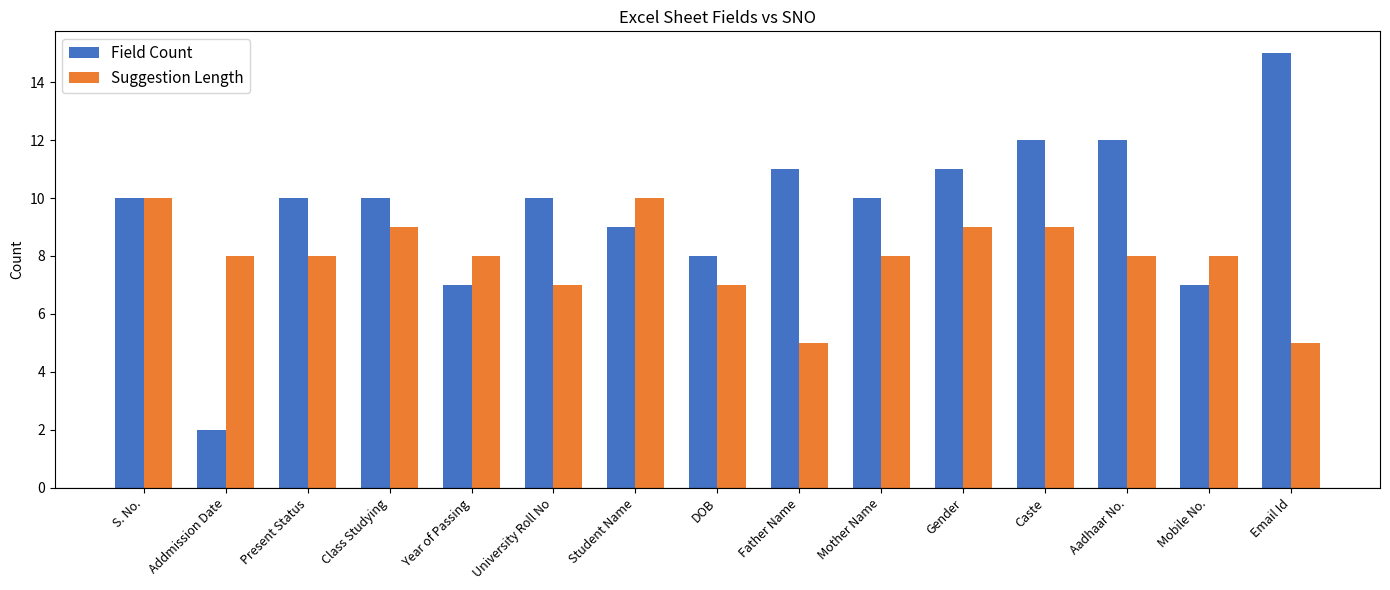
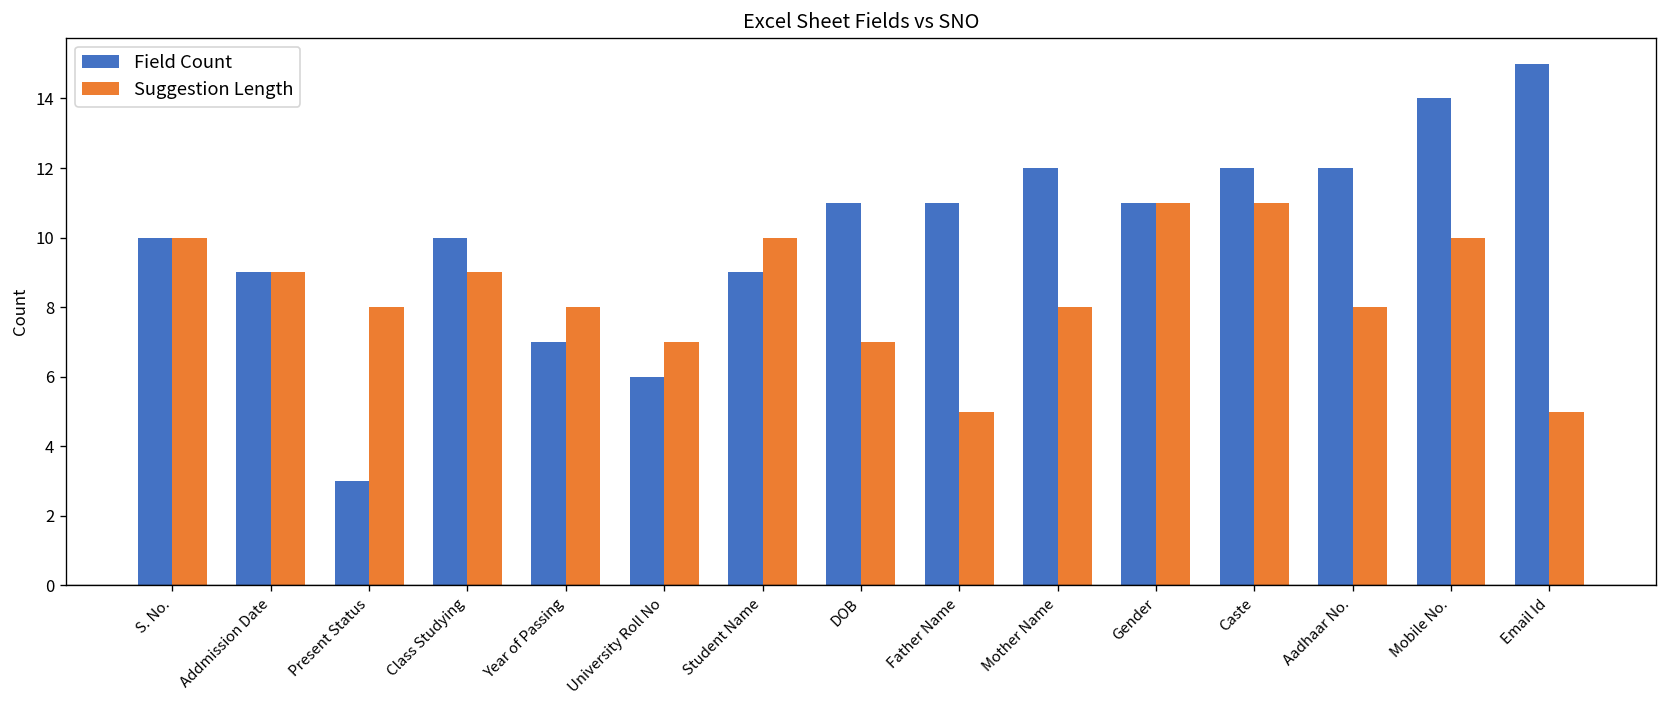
  {
    "Field Count": {
      "S. No.": 10,
-     "Addmission Date": 2,
-     "Present Status": 10,
+     "Addmission Date": 9,
+     "Present Status": 3,
      "Class Studying": 10,
      "Year of Passing": 7,
-     "University Roll No": 10,
+     "University Roll No": 6,
      "Student Name": 9,
-     "DOB": 8,
+     "DOB": 11,
      "Father Name": 11,
-     "Mother Name": 10,
+     "Mother Name": 12,
      "Gender": 11,
      "Caste": 12,
      "Aadhaar No.": 12,
-     "Mobile No.": 7,
+     "Mobile No.": 14,
      "Email Id": 15
    },
    "Suggestion Length": {
      "S. No.": 10,
-     "Addmission Date": 8,
+     "Addmission Date": 9,
      "Present Status": 8,
      "Class Studying": 9,
      "Year of Passing": 8,
      "University Roll No": 7,
      "Student Name": 10,
      "DOB": 7,
      "Father Name": 5,
      "Mother Name": 8,
-     "Gender": 9,
-     "Caste": 9,
+     "Gender": 11,
+     "Caste": 11,
      "Aadhaar No.": 8,
-     "Mobile No.": 8,
+     "Mobile No.": 10,
      "Email Id": 5
    }
  }
